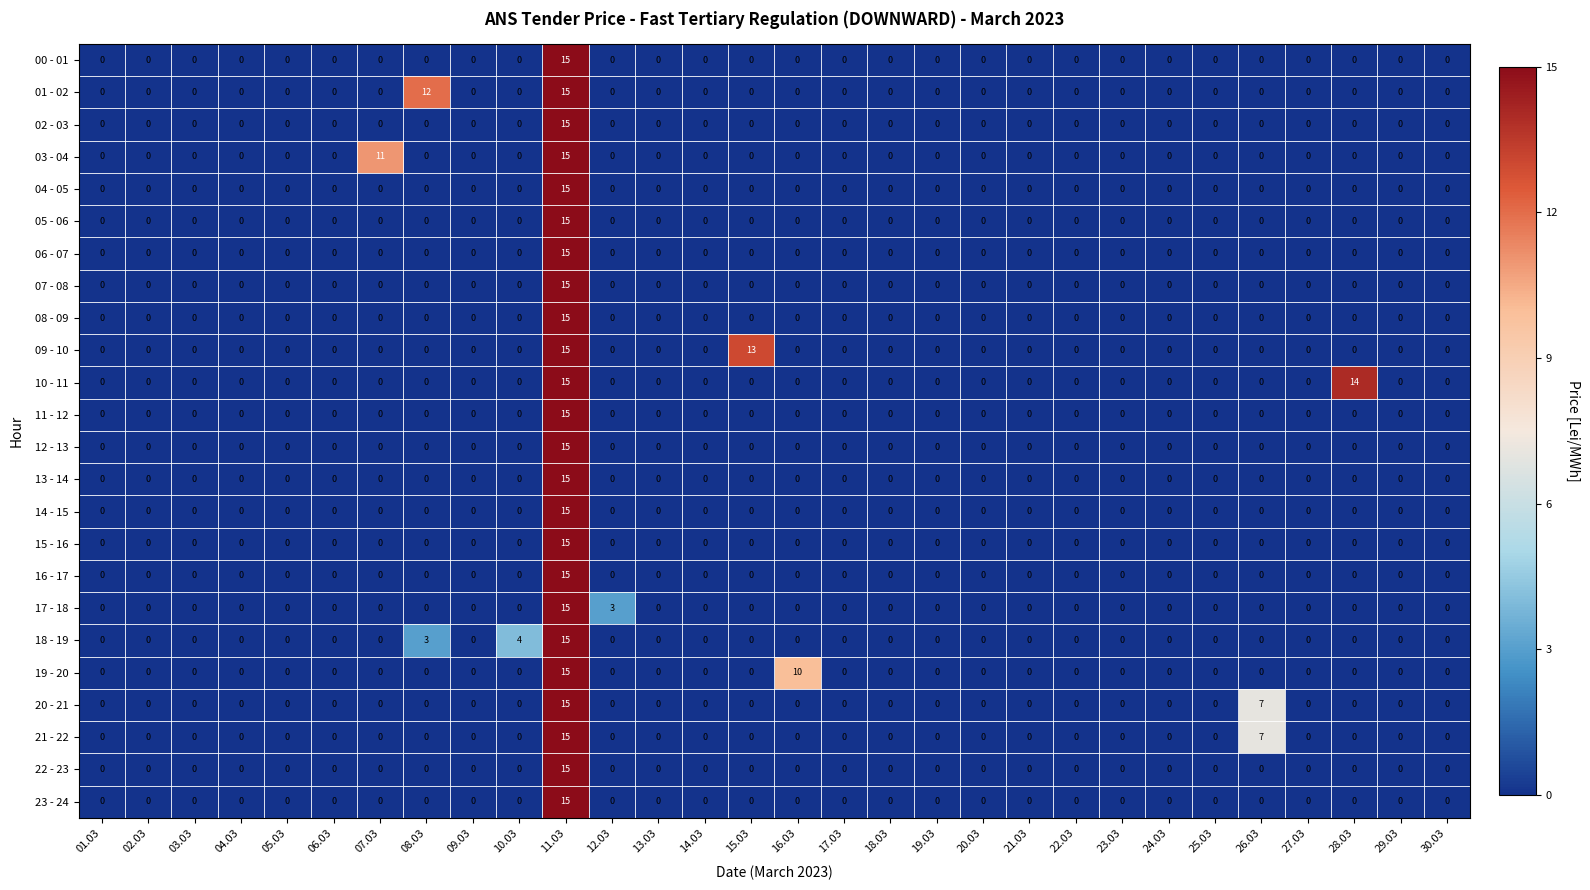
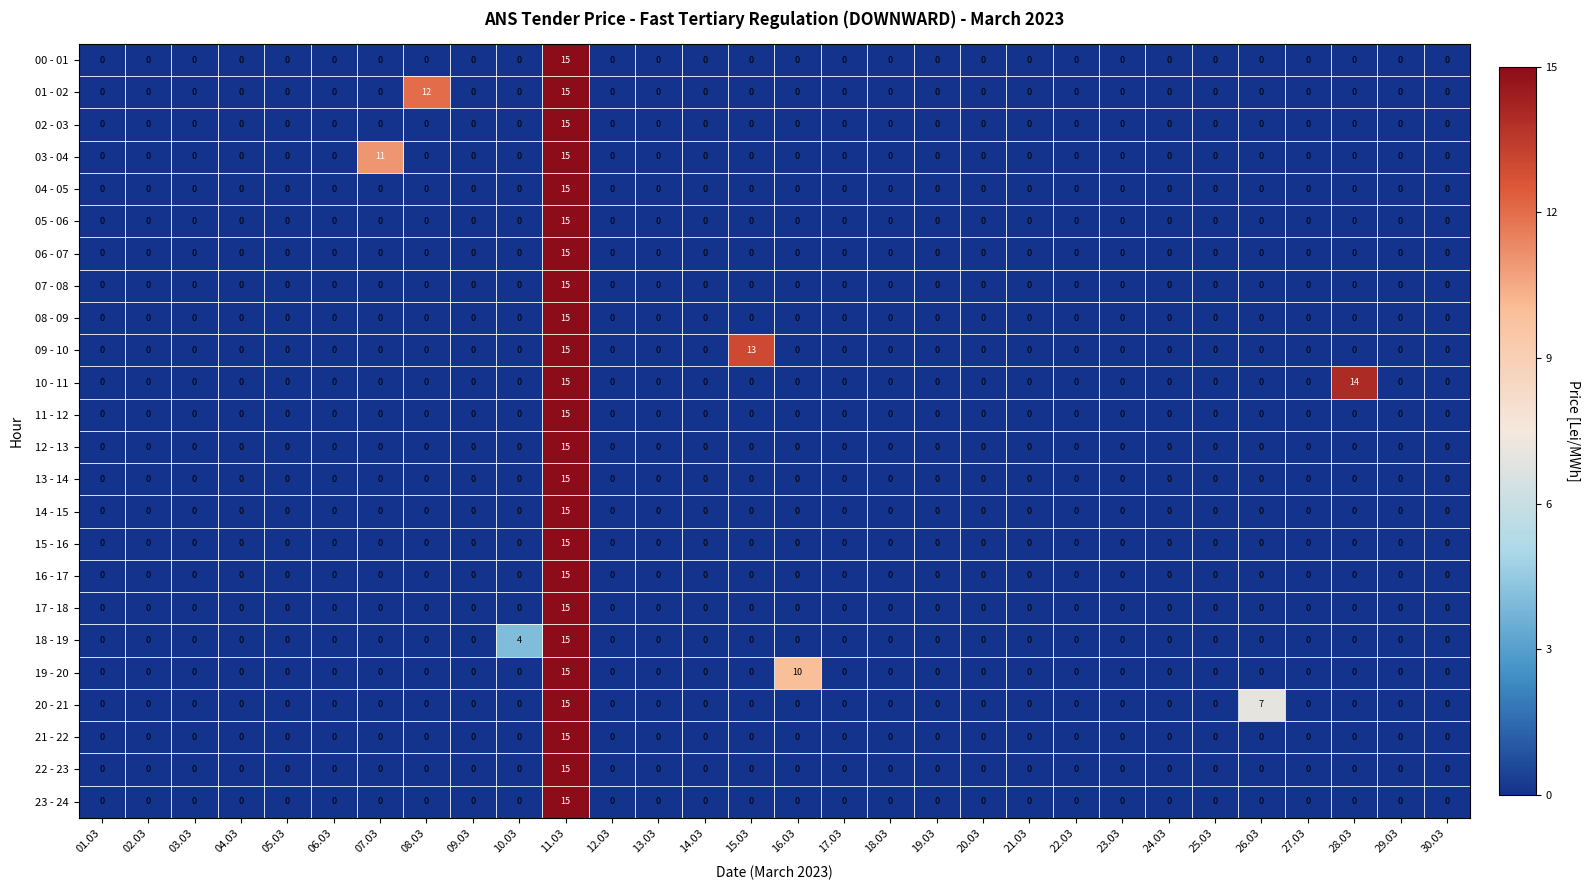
  {
    "17 - 18": {
      "01.03": 0,
      "02.03": 0,
      "03.03": 0,
      "04.03": 0,
      "05.03": 0,
      "06.03": 0,
      "07.03": 0,
      "08.03": 0,
      "09.03": 0,
      "10.03": 0,
      "11.03": 15,
-     "12.03": 3,
+     "12.03": 0,
      "13.03": 0,
      "14.03": 0,
      "15.03": 0,
      "16.03": 0,
      "17.03": 0,
      "18.03": 0,
      "19.03": 0,
      "20.03": 0,
      "21.03": 0,
      "22.03": 0,
      "23.03": 0,
      "24.03": 0,
      "25.03": 0,
      "26.03": 0,
      "27.03": 0,
      "28.03": 0,
      "29.03": 0,
      "30.03": 0
    },
    "18 - 19": {
      "01.03": 0,
      "02.03": 0,
      "03.03": 0,
      "04.03": 0,
      "05.03": 0,
      "06.03": 0,
      "07.03": 0,
-     "08.03": 3,
+     "08.03": 0,
      "09.03": 0,
      "10.03": 4,
      "11.03": 15,
      "12.03": 0,
      "13.03": 0,
      "14.03": 0,
      "15.03": 0,
      "16.03": 0,
      "17.03": 0,
      "18.03": 0,
      "19.03": 0,
      "20.03": 0,
      "21.03": 0,
      "22.03": 0,
      "23.03": 0,
      "24.03": 0,
      "25.03": 0,
      "26.03": 0,
      "27.03": 0,
      "28.03": 0,
      "29.03": 0,
      "30.03": 0
    },
    "21 - 22": {
      "01.03": 0,
      "02.03": 0,
      "03.03": 0,
      "04.03": 0,
      "05.03": 0,
      "06.03": 0,
      "07.03": 0,
      "08.03": 0,
      "09.03": 0,
      "10.03": 0,
      "11.03": 15,
      "12.03": 0,
      "13.03": 0,
      "14.03": 0,
      "15.03": 0,
      "16.03": 0,
      "17.03": 0,
      "18.03": 0,
      "19.03": 0,
      "20.03": 0,
      "21.03": 0,
      "22.03": 0,
      "23.03": 0,
      "24.03": 0,
      "25.03": 0,
-     "26.03": 7,
+     "26.03": 0,
      "27.03": 0,
      "28.03": 0,
      "29.03": 0,
      "30.03": 0
    }
  }
